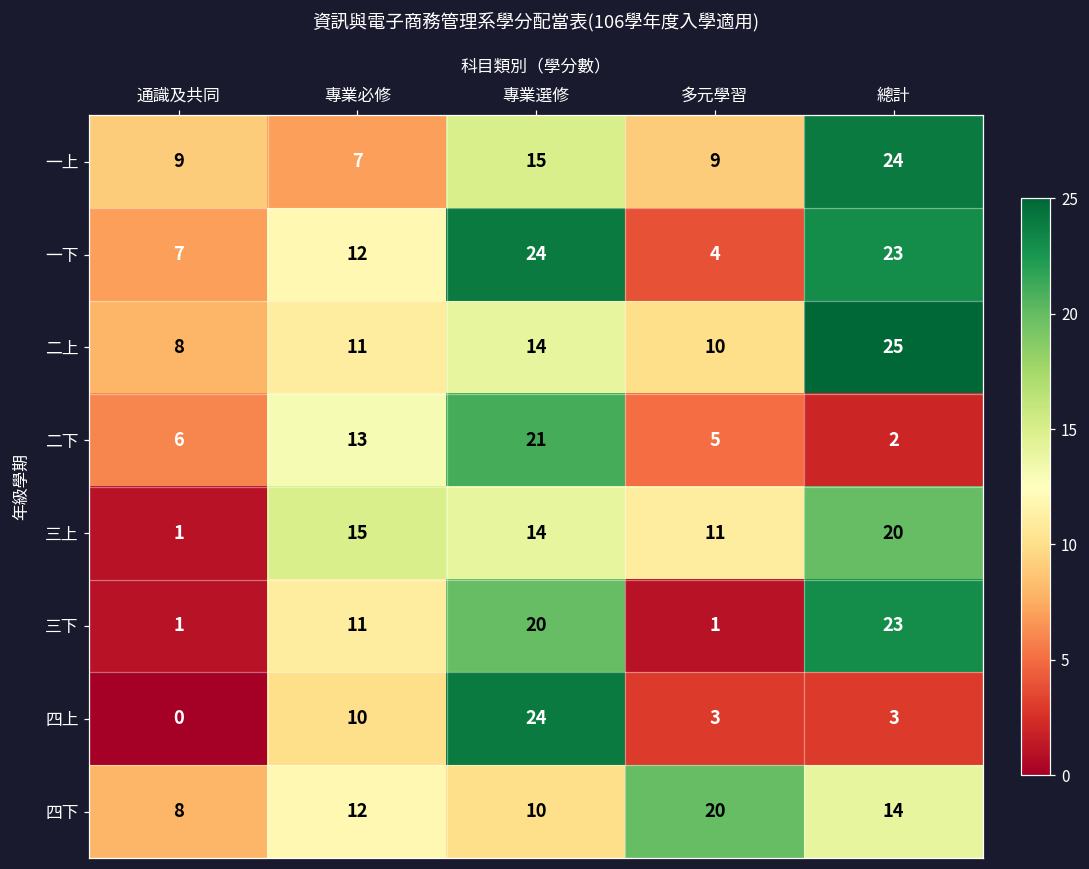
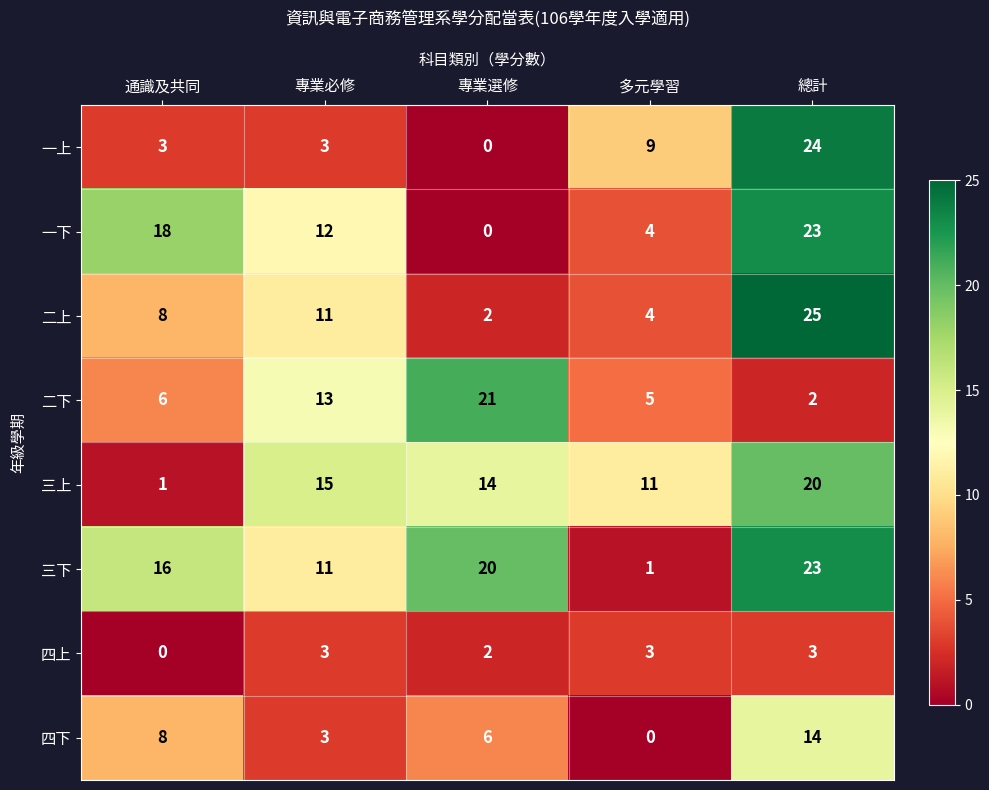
  {
    "一上": {
-     "通識及共同": 9,
-     "專業必修": 7,
-     "專業選修": 15,
+     "通識及共同": 3,
+     "專業必修": 3,
+     "專業選修": 0,
      "多元學習": 9,
      "總計": 24
    },
    "一下": {
-     "通識及共同": 7,
+     "通識及共同": 18,
      "專業必修": 12,
-     "專業選修": 24,
+     "專業選修": 0,
      "多元學習": 4,
      "總計": 23
    },
    "二上": {
      "通識及共同": 8,
      "專業必修": 11,
-     "專業選修": 14,
-     "多元學習": 10,
+     "專業選修": 2,
+     "多元學習": 4,
      "總計": 25
    },
    "二下": {
      "通識及共同": 6,
      "專業必修": 13,
      "專業選修": 21,
      "多元學習": 5,
      "總計": 2
    },
    "三上": {
      "通識及共同": 1,
      "專業必修": 15,
      "專業選修": 14,
      "多元學習": 11,
      "總計": 20
    },
    "三下": {
-     "通識及共同": 1,
+     "通識及共同": 16,
      "專業必修": 11,
      "專業選修": 20,
      "多元學習": 1,
      "總計": 23
    },
    "四上": {
      "通識及共同": 0,
-     "專業必修": 10,
-     "專業選修": 24,
+     "專業必修": 3,
+     "專業選修": 2,
      "多元學習": 3,
      "總計": 3
    },
    "四下": {
      "通識及共同": 8,
-     "專業必修": 12,
-     "專業選修": 10,
-     "多元學習": 20,
+     "專業必修": 3,
+     "專業選修": 6,
+     "多元學習": 0,
      "總計": 14
    }
  }
